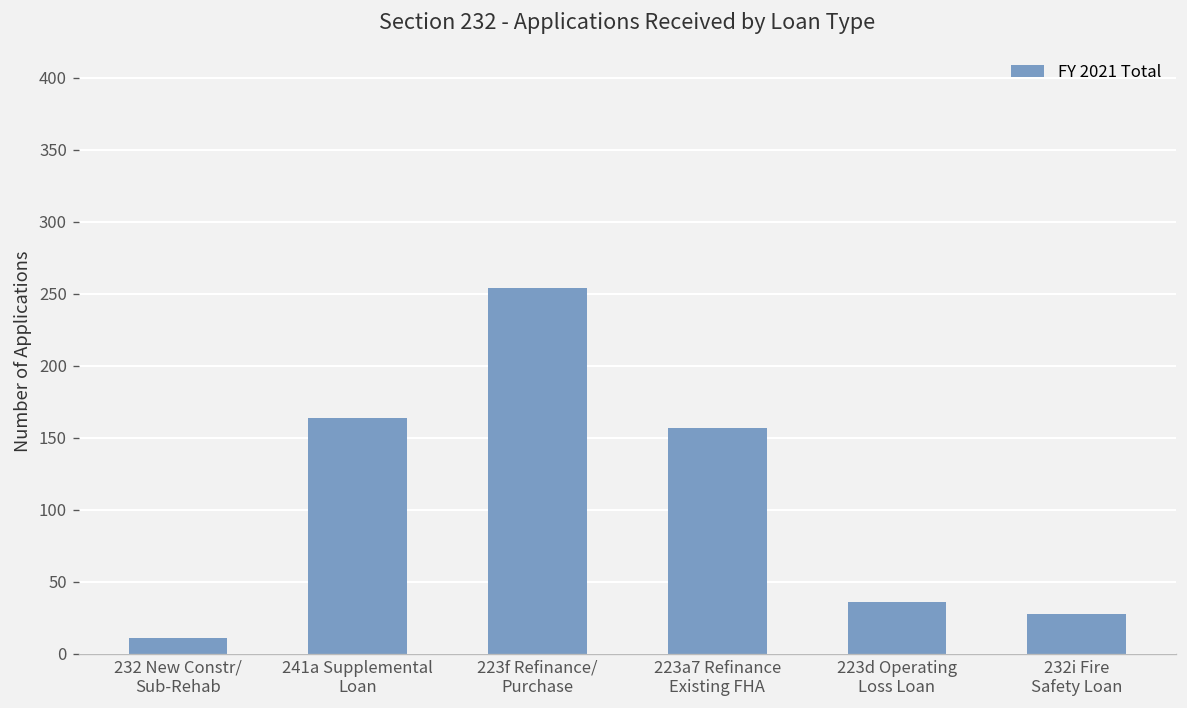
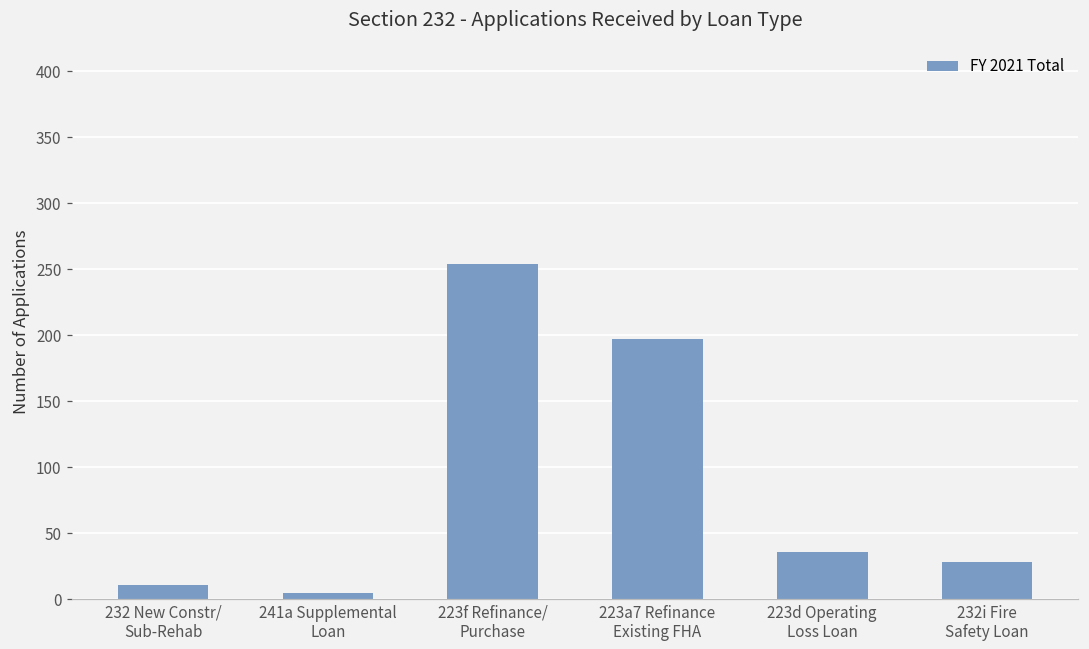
  {
    "232 New Constr/ Sub-Rehab": 11,
-   "241a Supplemental Loan": 164,
+   "241a Supplemental Loan": 5,
    "223f Refinance/ Purchase": 254,
-   "223a7 Refinance Existing FHA": 157,
+   "223a7 Refinance Existing FHA": 197,
    "223d Operating Loss Loan": 36,
    "232i Fire Safety Loan": 28
  }
